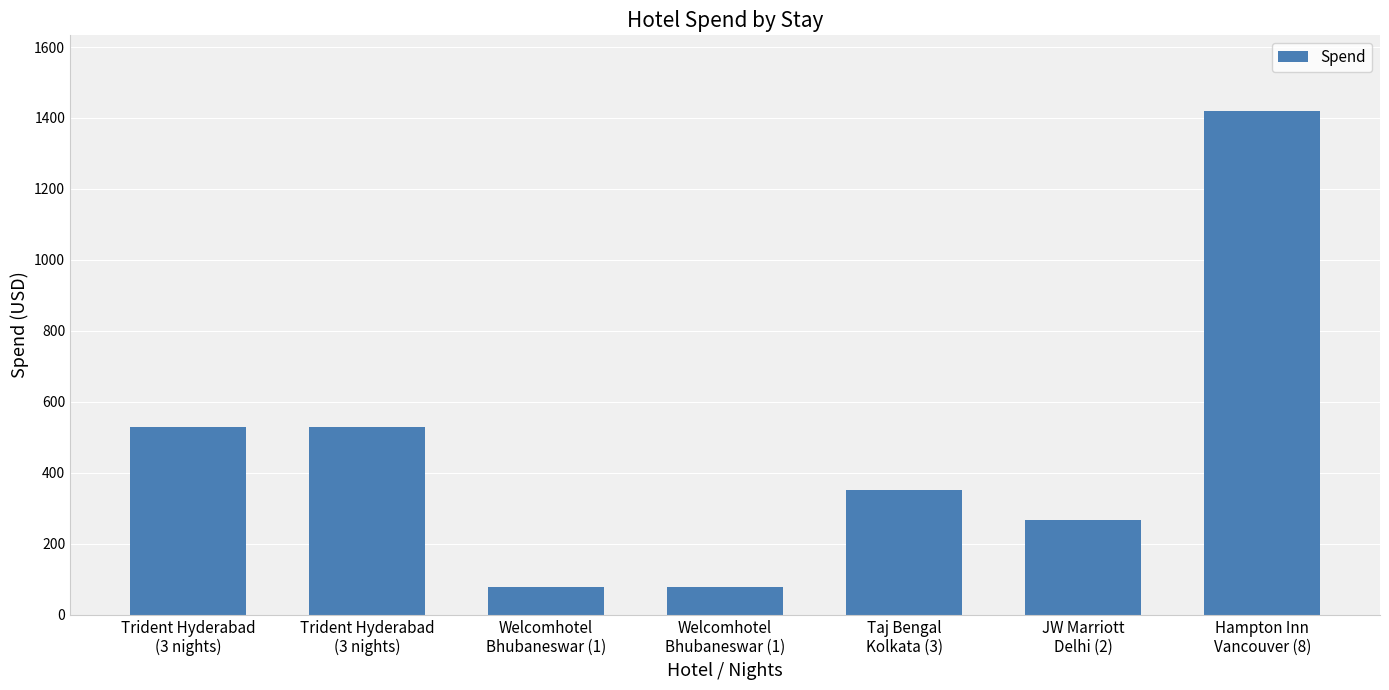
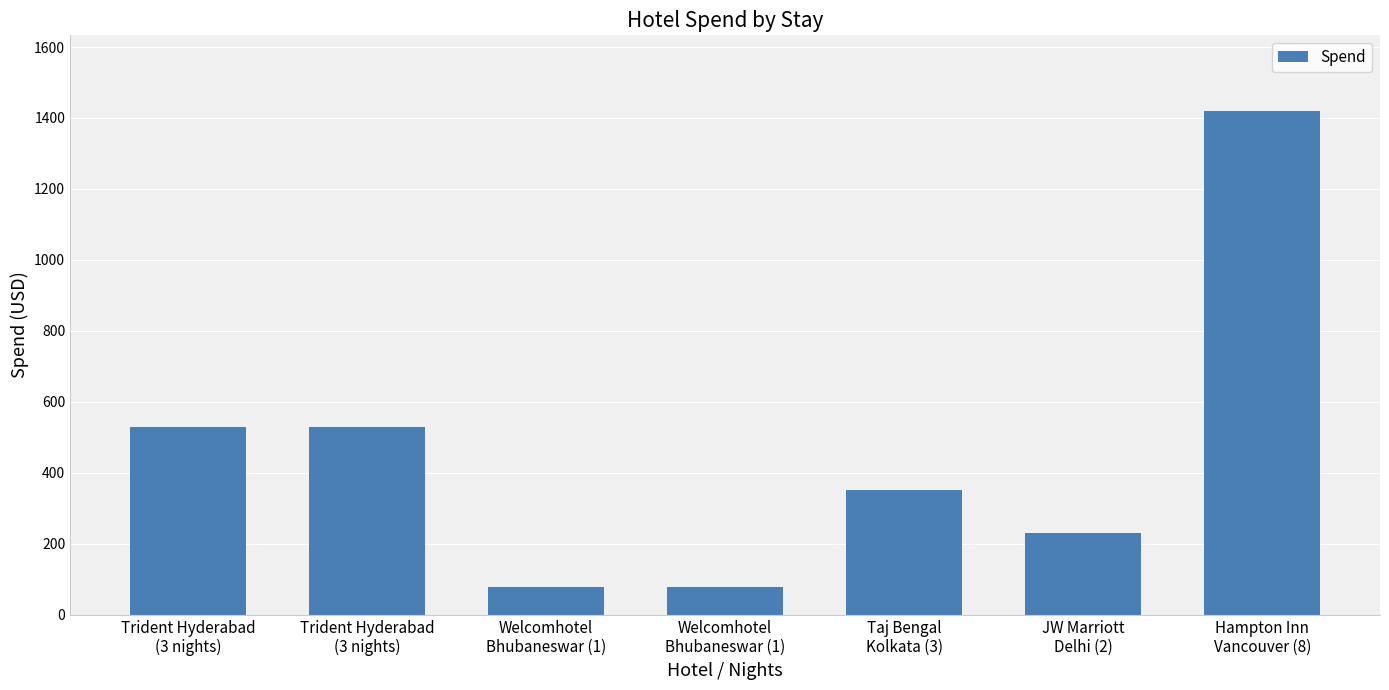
  {
    "Taj Bengal Kolkata (3)": 350,
-   "JW Marriott Delhi (2)": 270,
+   "JW Marriott Delhi (2)": 230,
    "Hampton Inn Vancouver (8)": 1420
  }
